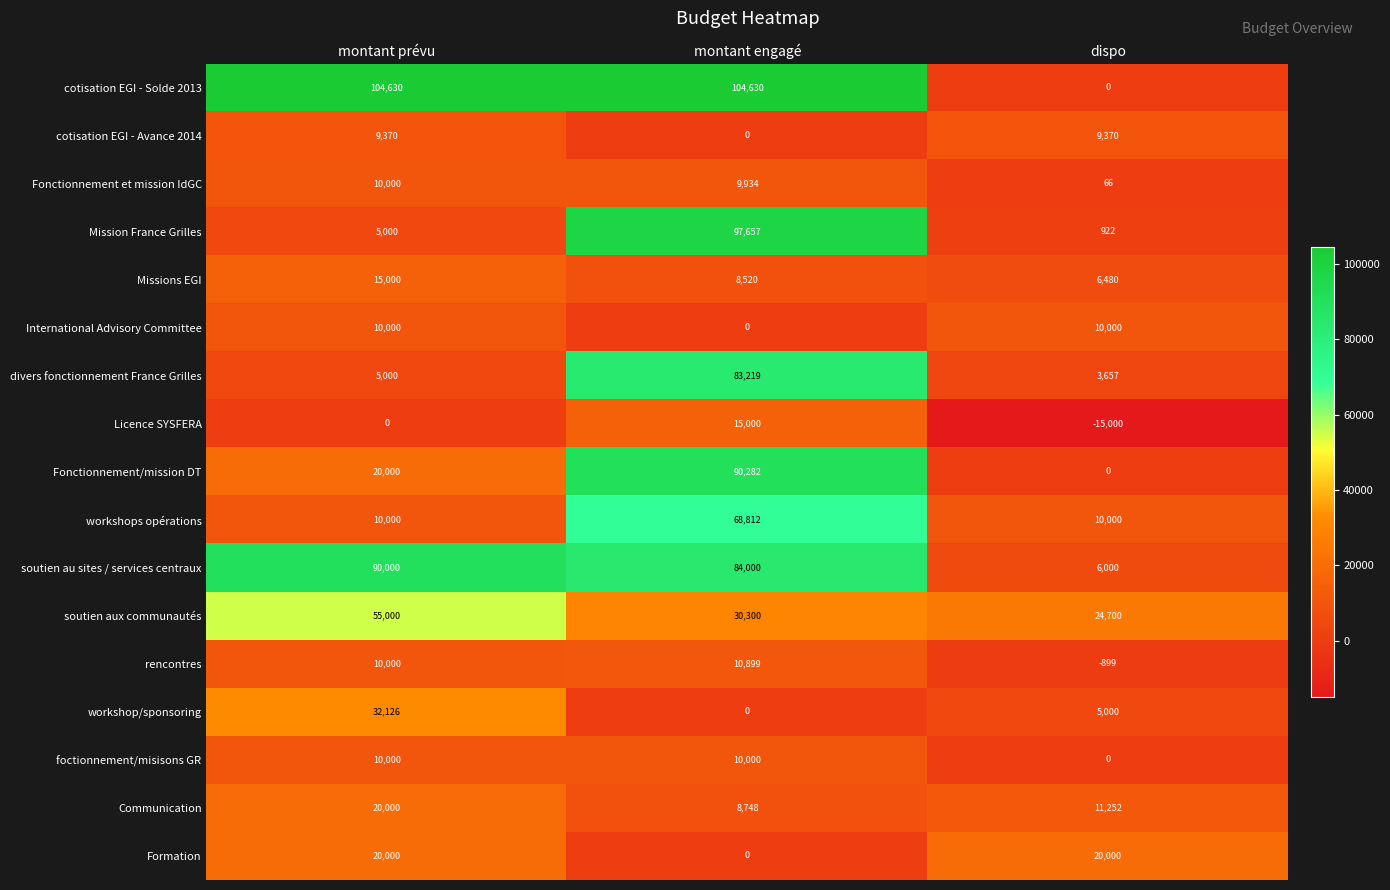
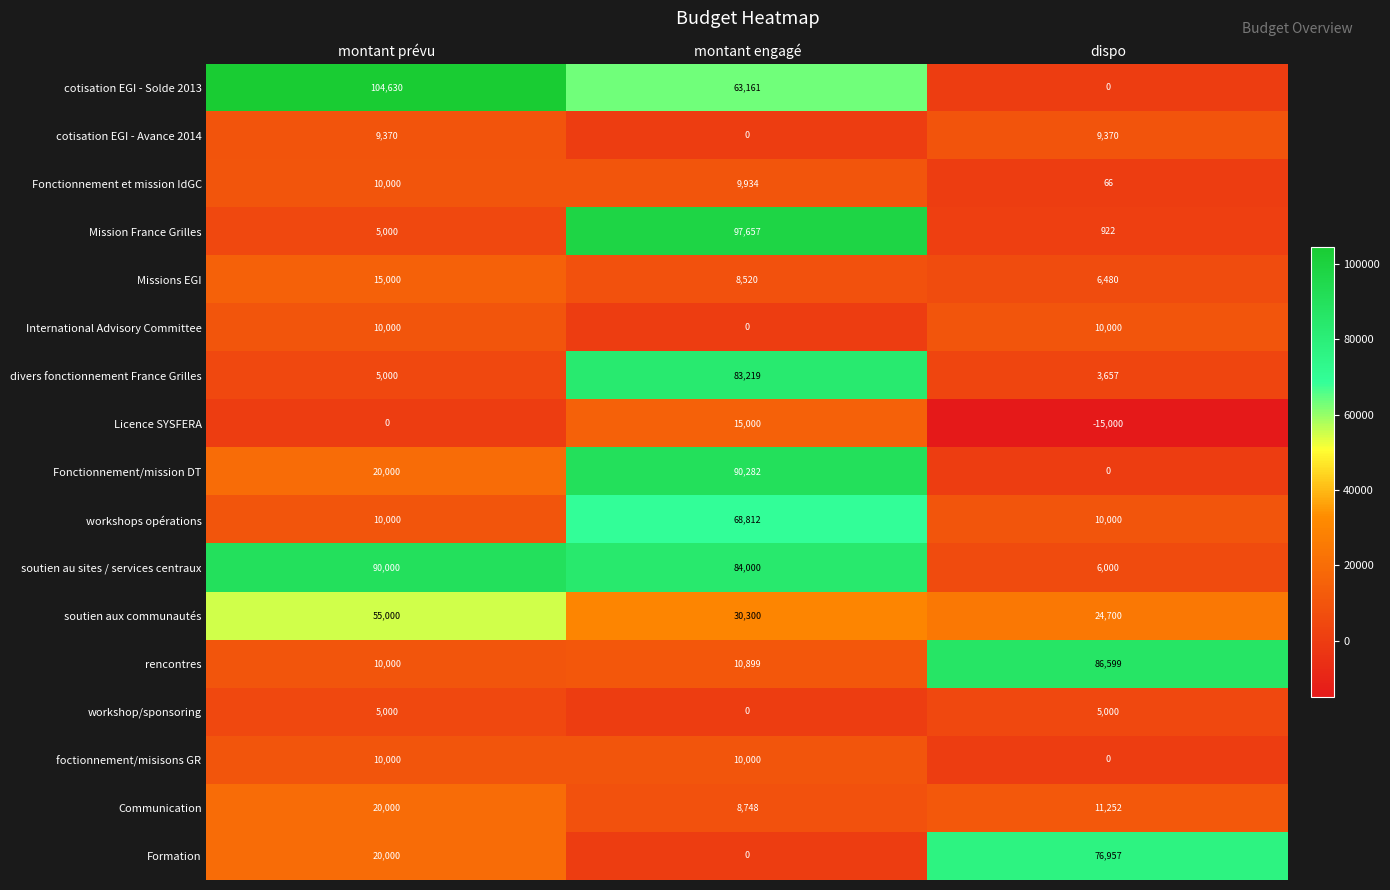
  {
    "cotisation EGI - Solde 2013": {
      "montant prévu": "104,630",
-     "montant engagé": "104,630",
+     "montant engagé": "63,161",
      "dispo": "0"
    },
    "cotisation EGI - Avance 2014": {
      "montant prévu": "9,370",
      "montant engagé": "0",
      "dispo": "9,370"
    },
    "Fonctionnement et mission IdGC": {
      "montant prévu": "10,000",
      "montant engagé": "9,934",
      "dispo": "66"
    },
    "Mission France Grilles": {
      "montant prévu": "5,000",
      "montant engagé": "97,657",
      "dispo": "922"
    },
    "Missions EGI": {
      "montant prévu": "15,000",
      "montant engagé": "8,520",
      "dispo": "6,480"
    },
    "International Advisory Committee": {
      "montant prévu": "10,000",
      "montant engagé": "0",
      "dispo": "10,000"
    },
    "divers fonctionnement France Grilles": {
      "montant prévu": "5,000",
      "montant engagé": "83,219",
      "dispo": "3,657"
    },
    "Licence SYSFERA": {
      "montant prévu": "0",
      "montant engagé": "15,000",
      "dispo": "-15,000"
    },
    "Fonctionnement/mission DT": {
      "montant prévu": "20,000",
      "montant engagé": "90,282",
      "dispo": "0"
    },
    "workshops opérations": {
      "montant prévu": "10,000",
      "montant engagé": "68,812",
      "dispo": "10,000"
    },
    "soutien au sites / services centraux": {
      "montant prévu": "90,000",
      "montant engagé": "84,000",
      "dispo": "6,000"
    },
    "soutien aux communautés": {
      "montant prévu": "55,000",
      "montant engagé": "30,300",
      "dispo": "24,700"
    },
    "rencontres": {
      "montant prévu": "10,000",
      "montant engagé": "10,899",
-     "dispo": "-899"
+     "dispo": "86,599"
    },
    "workshop/sponsoring": {
-     "montant prévu": "32,126",
+     "montant prévu": "5,000",
      "montant engagé": "0",
      "dispo": "5,000"
    },
    "foctionnement/misisons GR": {
      "montant prévu": "10,000",
      "montant engagé": "10,000",
      "dispo": "0"
    },
    "Communication": {
      "montant prévu": "20,000",
      "montant engagé": "8,748",
      "dispo": "11,252"
    },
    "Formation": {
      "montant prévu": "20,000",
      "montant engagé": "0",
-     "dispo": "20,000"
+     "dispo": "76,957"
    }
  }
